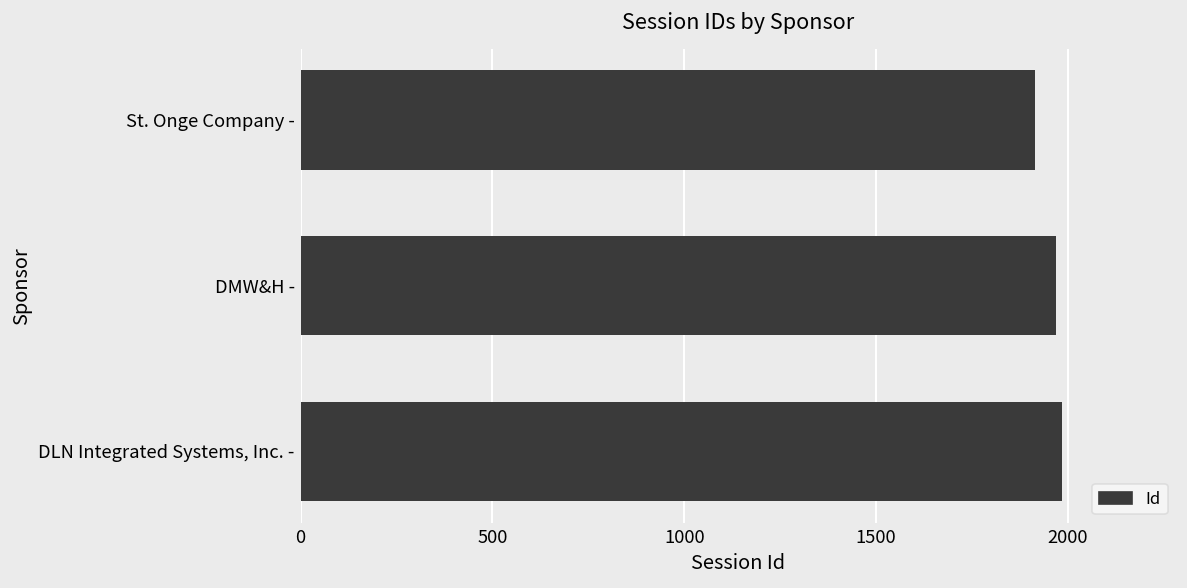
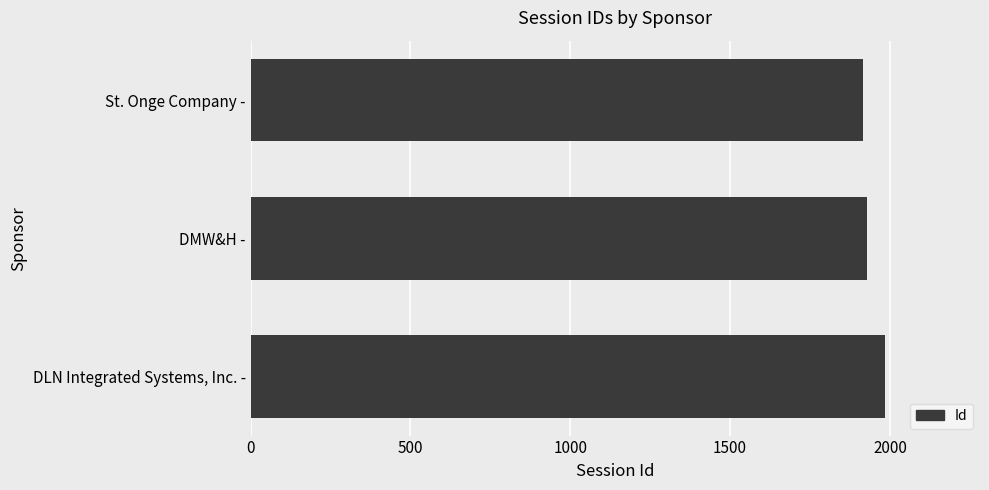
  {
    "St. Onge Company -": 1920,
-   "DMW&H -": 1970,
+   "DMW&H -": 1930,
    "DLN Integrated Systems, Inc. -": 1980
  }
